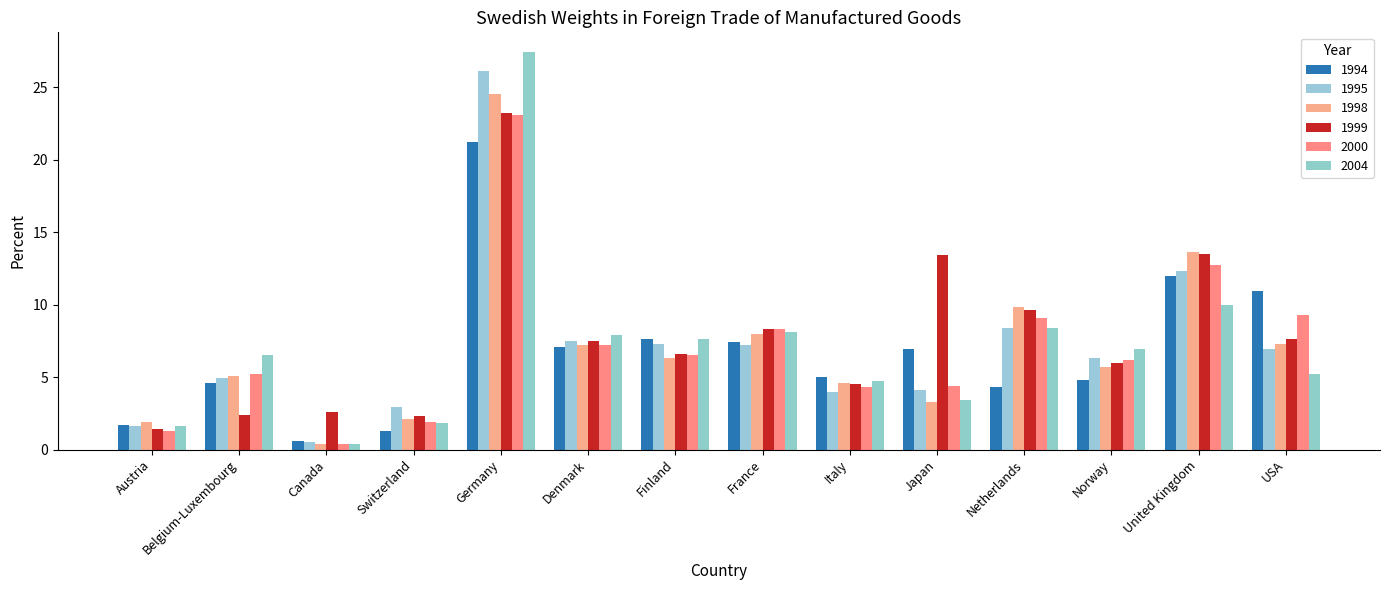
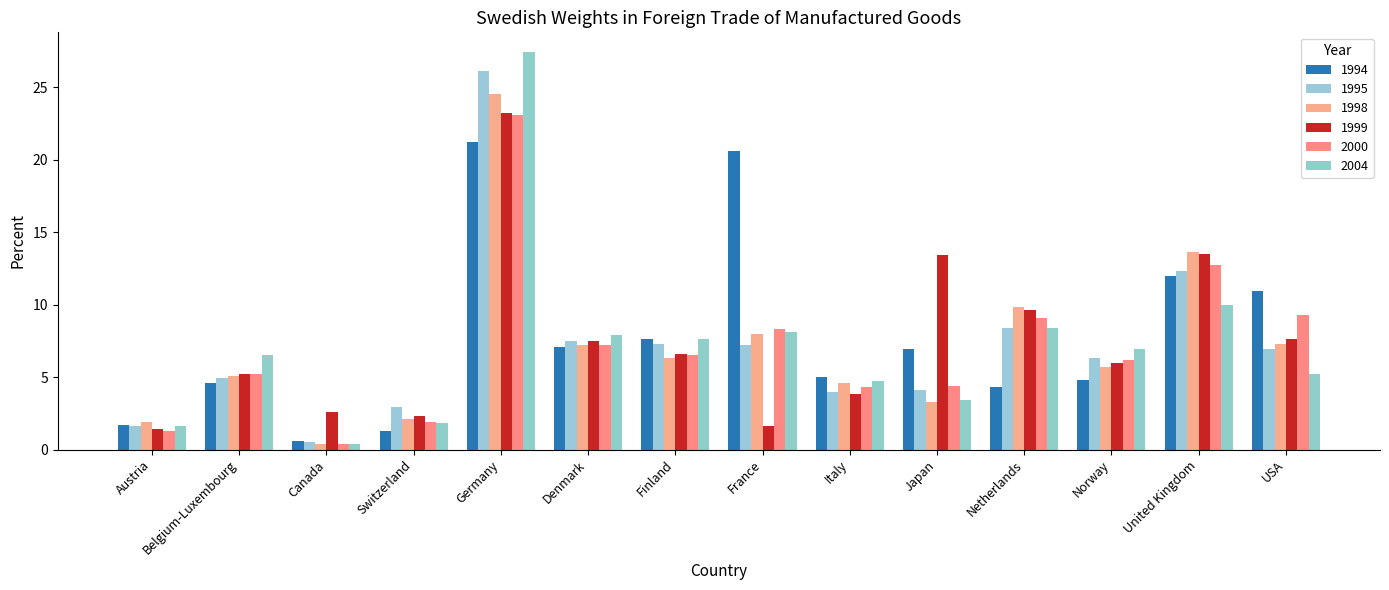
  {
    "1994": {
      "Austria": 1.7,
      "Belgium-Luxembourg": 4.6,
      "Canada": 0.6,
      "Switzerland": 1.3,
      "Germany": 21.2,
      "Denmark": 7.1,
      "Finland": 7.6,
-     "France": 7.4,
+     "France": 20.6,
      "Italy": 5.0,
      "Japan": 6.9,
      "Netherlands": 4.3,
      "Norway": 4.8,
      "United Kingdom": 12.0,
      "USA": 10.9
    },
    "1999": {
      "Austria": 1.4,
-     "Belgium-Luxembourg": 2.4,
+     "Belgium-Luxembourg": 5.2,
      "Canada": 2.6,
      "Switzerland": 2.3,
      "Germany": 23.2,
      "Denmark": 7.5,
      "Finland": 6.6,
-     "France": 8.3,
-     "Italy": 4.5,
+     "France": 1.6,
+     "Italy": 3.8,
      "Japan": 13.4,
      "Netherlands": 9.6,
      "Norway": 6.0,
      "United Kingdom": 13.5,
      "USA": 7.6
    }
  }
